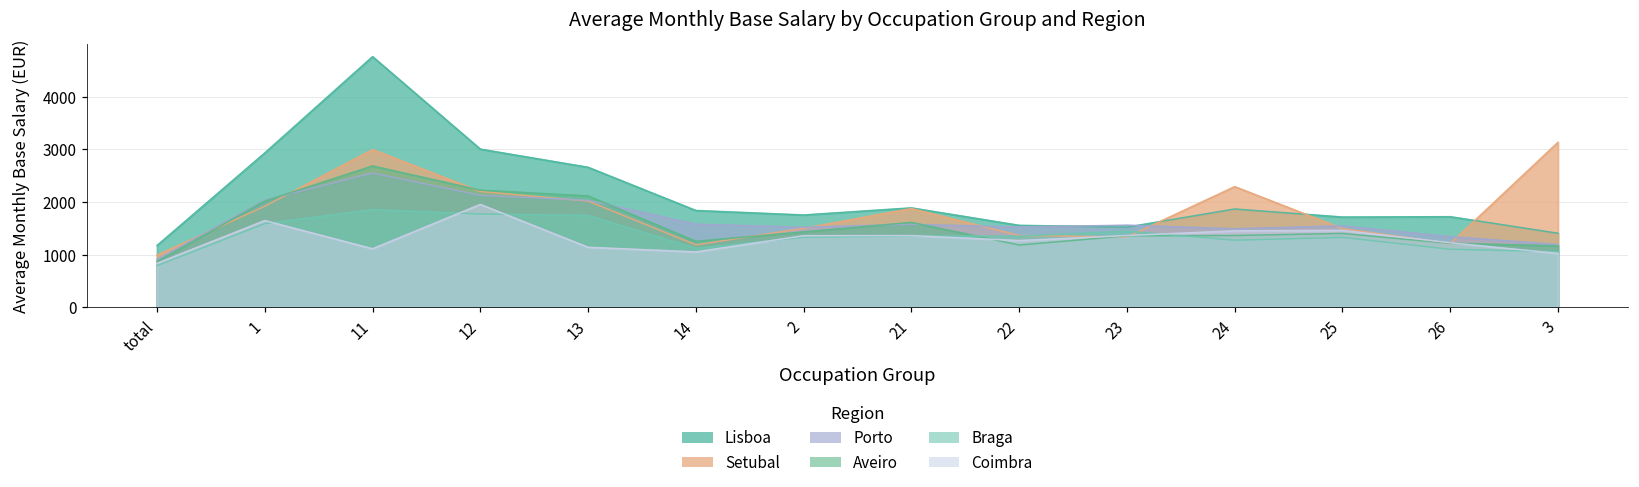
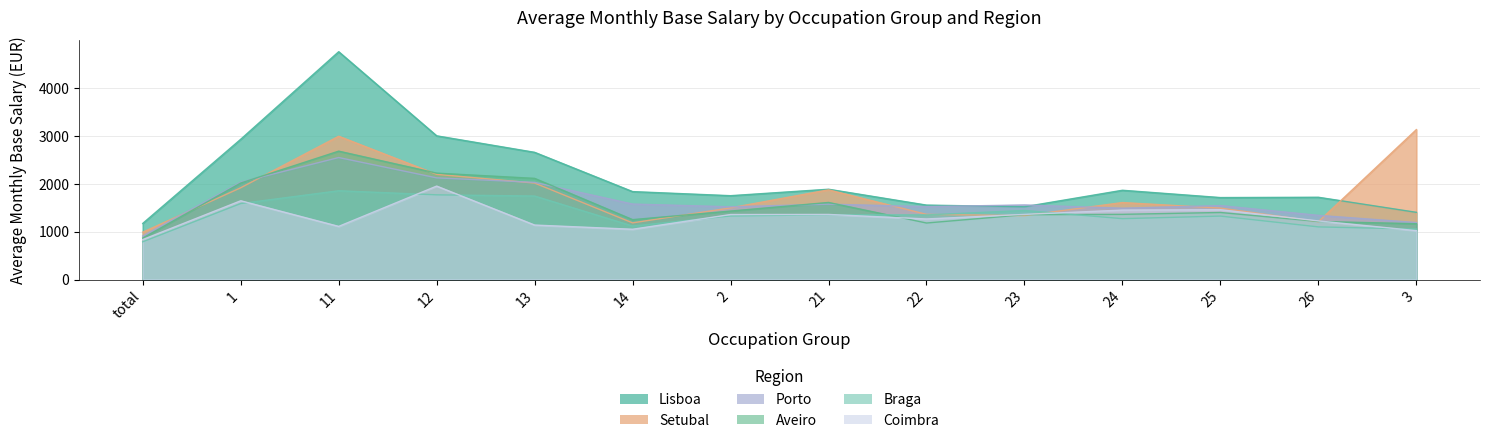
  {
    "Setubal": {
      "total": 1000,
      "1": 1900,
      "11": 3000,
      "14": 1200,
-     "24": 2300,
+     "24": 1600,
      "3": 3100
    },
    "Coimbra": {
      "1": 1600,
      "11": 1100,
      "12": 2000,
      "13": 1100,
      "14": 1100,
      "22": 1300
    }
  }
